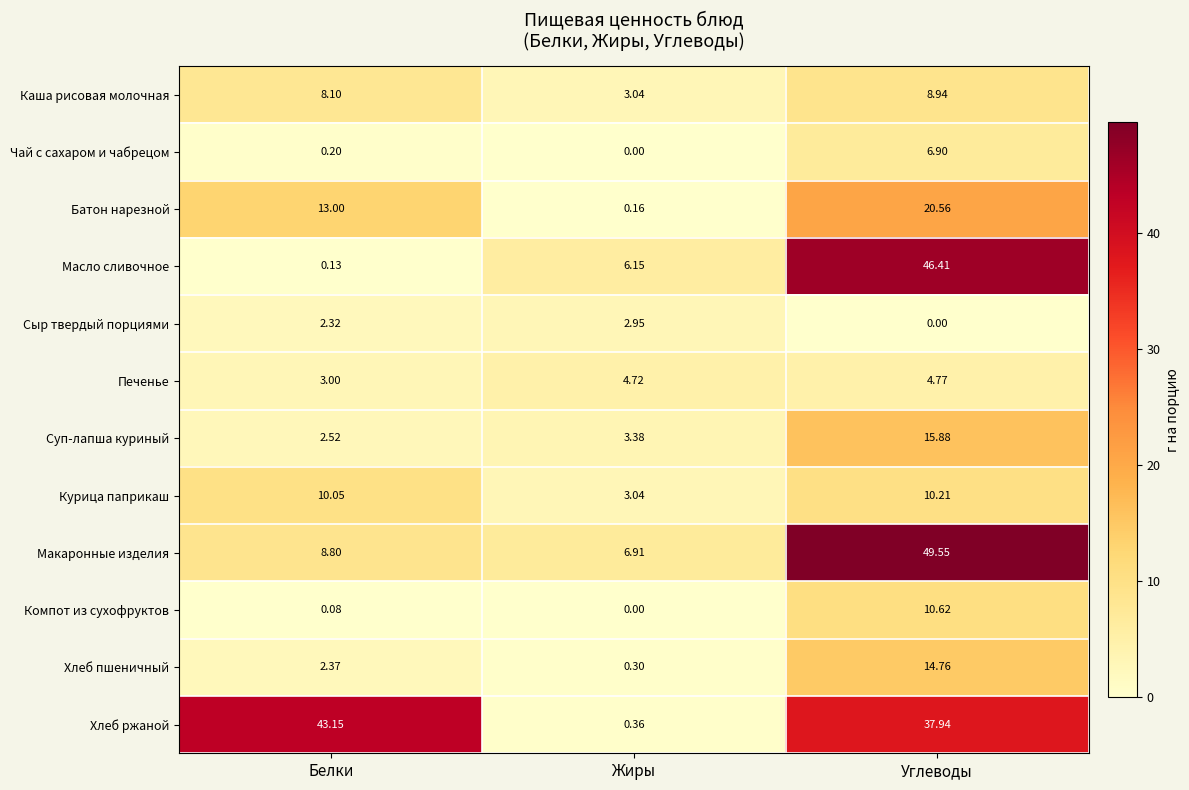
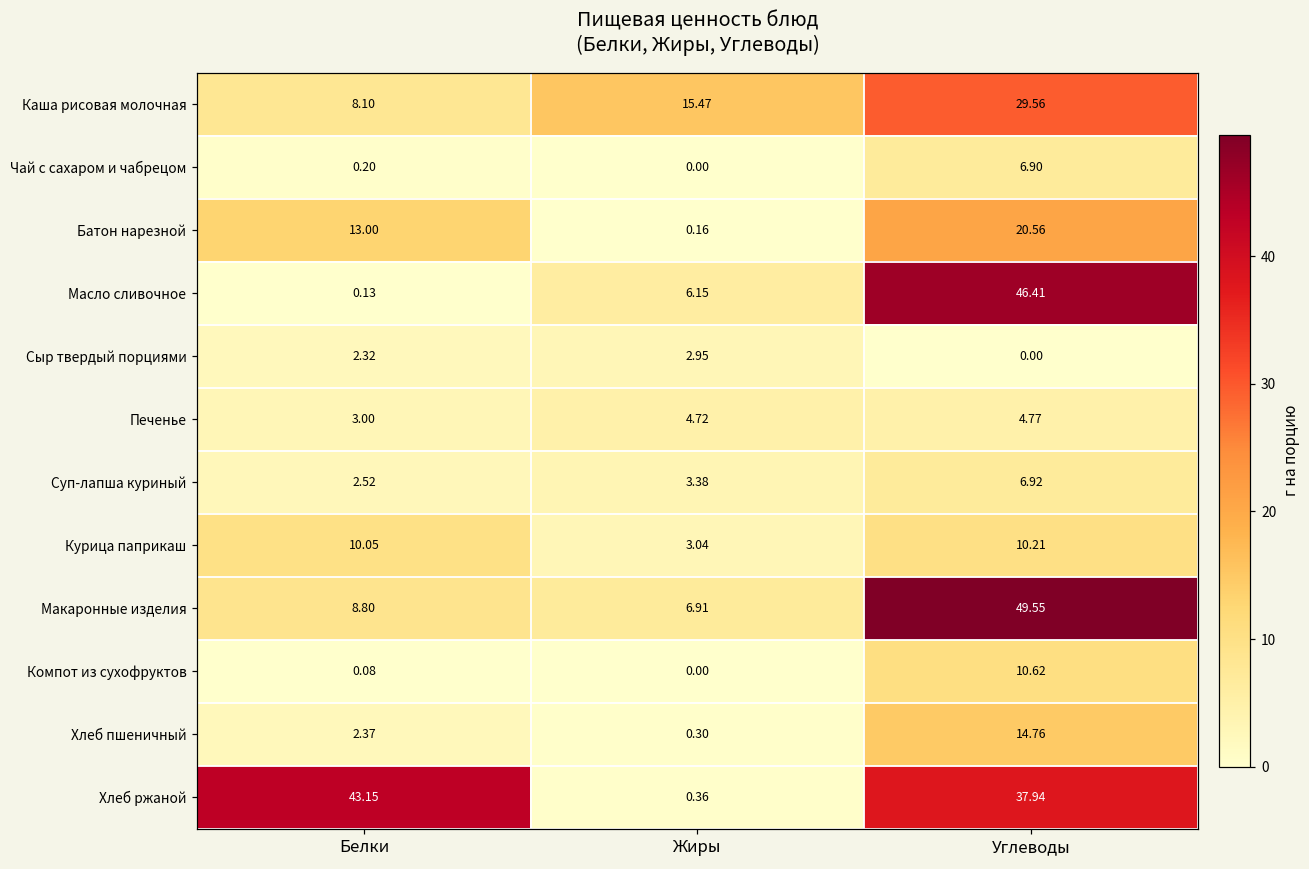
  {
    "Каша рисовая молочная": {
      "Белки": 8.10,
-     "Жиры": 3.04,
-     "Углеводы": 8.94
+     "Жиры": 15.47,
+     "Углеводы": 29.56
    },
    "Чай с сахаром и чабрецом": {
      "Белки": 0.20,
      "Жиры": 0.00,
      "Углеводы": 6.90
    },
    "Батон нарезной": {
      "Белки": 13.00,
      "Жиры": 0.16,
      "Углеводы": 20.56
    },
    "Масло сливочное": {
      "Белки": 0.13,
      "Жиры": 6.15,
      "Углеводы": 46.41
    },
    "Сыр твердый порциями": {
      "Белки": 2.32,
      "Жиры": 2.95,
      "Углеводы": 0.00
    },
    "Печенье": {
      "Белки": 3.00,
      "Жиры": 4.72,
      "Углеводы": 4.77
    },
    "Суп-лапша куриный": {
      "Белки": 2.52,
      "Жиры": 3.38,
-     "Углеводы": 15.88
+     "Углеводы": 6.92
    },
    "Курица паприкаш": {
      "Белки": 10.05,
      "Жиры": 3.04,
      "Углеводы": 10.21
    },
    "Макаронные изделия": {
      "Белки": 8.80,
      "Жиры": 6.91,
      "Углеводы": 49.55
    },
    "Компот из сухофруктов": {
      "Белки": 0.08,
      "Жиры": 0.00,
      "Углеводы": 10.62
    },
    "Хлеб пшеничный": {
      "Белки": 2.37,
      "Жиры": 0.30,
      "Углеводы": 14.76
    },
    "Хлеб ржаной": {
      "Белки": 43.15,
      "Жиры": 0.36,
      "Углеводы": 37.94
    }
  }
